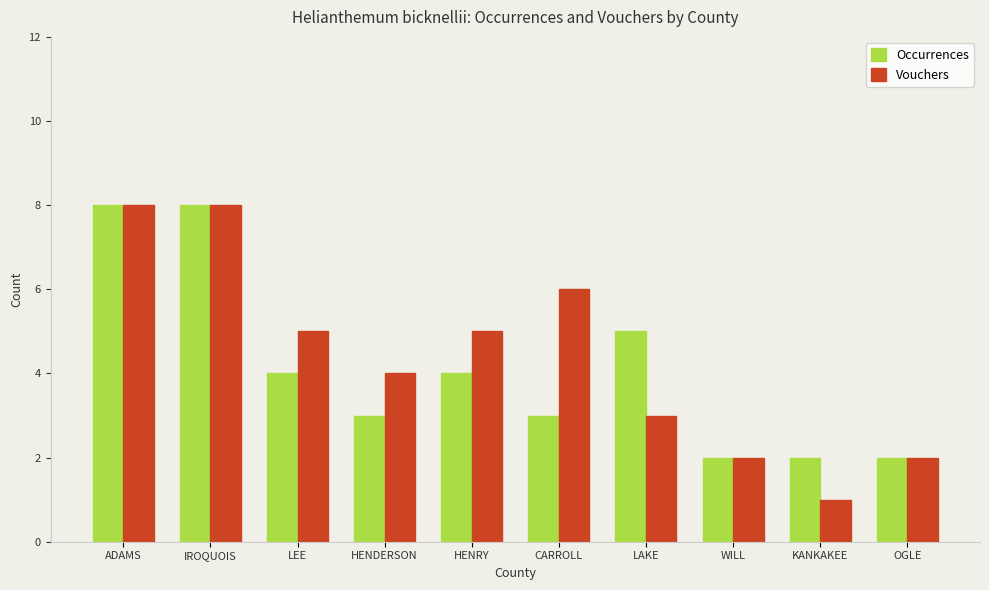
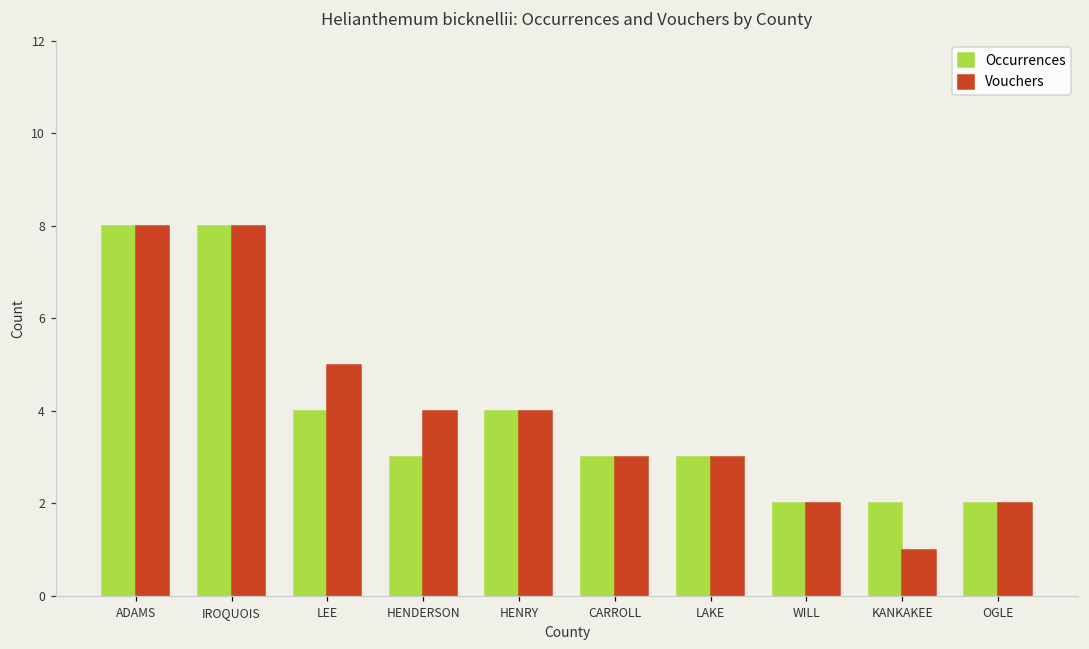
  {
    "Occurrences": {
      "ADAMS": 8,
      "IROQUOIS": 8,
      "LEE": 4,
      "HENDERSON": 3,
      "HENRY": 4,
      "CARROLL": 3,
-     "LAKE": 5,
+     "LAKE": 3,
      "WILL": 2,
      "KANKAKEE": 2,
      "OGLE": 2
    },
    "Vouchers": {
      "ADAMS": 8,
      "IROQUOIS": 8,
      "LEE": 5,
      "HENDERSON": 4,
-     "HENRY": 5,
-     "CARROLL": 6,
+     "HENRY": 4,
+     "CARROLL": 3,
      "LAKE": 3,
      "WILL": 2,
      "KANKAKEE": 1,
      "OGLE": 2
    }
  }
